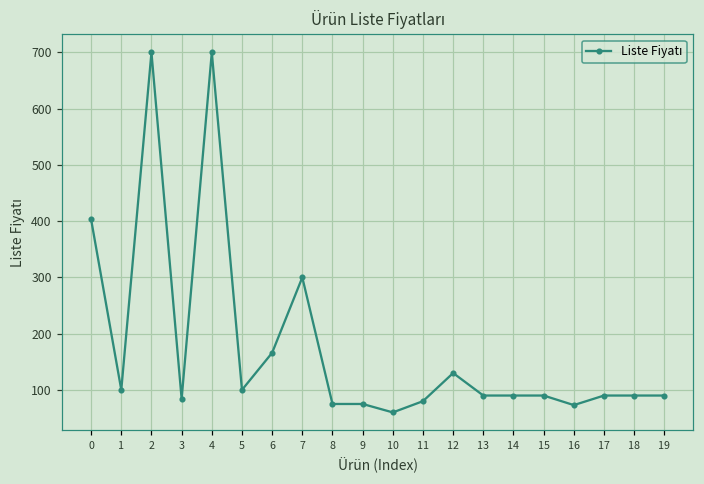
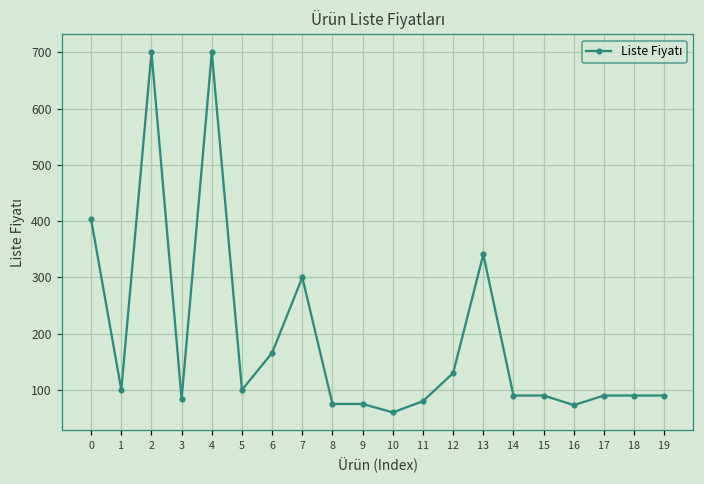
  {
    "0": 400,
    "1": 100,
    "2": 700,
    "3": 80,
    "4": 700,
    "5": 100,
    "6": 170,
    "7": 300,
    "8": 80,
    "9": 80,
    "10": 60,
    "11": 80,
    "12": 130,
-   "13": 90,
+   "13": 340,
    "14": 90,
    "15": 90,
    "16": 70,
    "17": 90,
    "18": 90,
    "19": 90
  }
